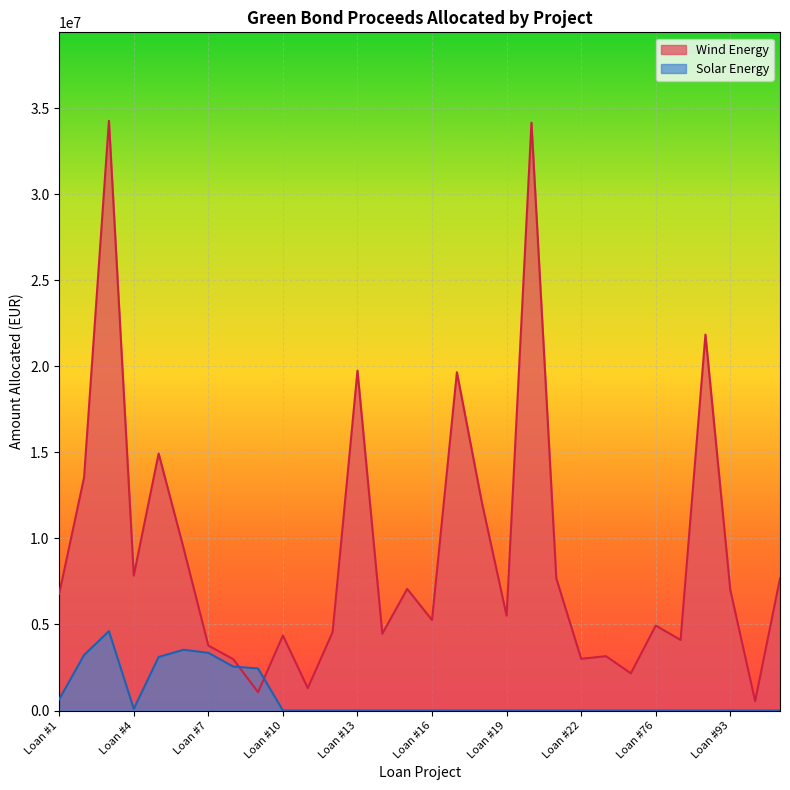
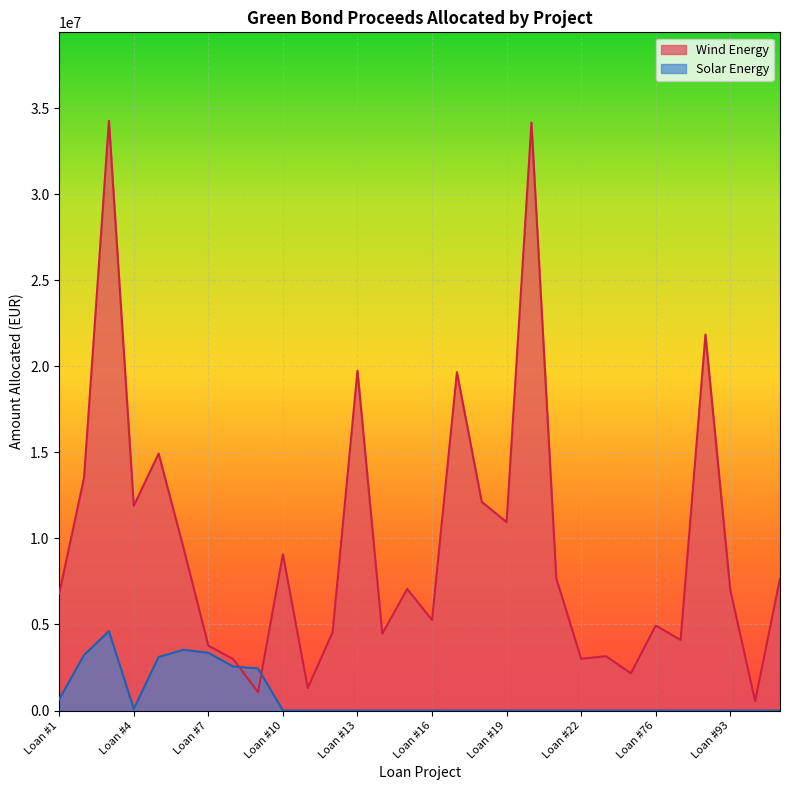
  {
    "Wind Energy": {
      "Loan #1": 6800000,
-     "Loan #4": 7800000,
+     "Loan #4": 11900000,
      "Loan #7": 3800000,
-     "Loan #10": 4400000,
+     "Loan #10": 9100000,
      "Loan #13": 19700000,
      "Loan #16": 5300000,
-     "Loan #19": 5500000,
+     "Loan #19": 10900000,
      "Loan #22": 3000000,
      "Loan #76": 4900000,
      "Loan #93": 7000000
    },
    "Solar Energy": {
      "Loan #1": 700000,
      "Loan #4": 100000,
      "Loan #7": 3400000,
      "Loan #10": 0,
      "Loan #13": 0,
      "Loan #16": 0,
      "Loan #19": 0,
      "Loan #22": 0,
      "Loan #76": 0,
      "Loan #93": 0
    }
  }
